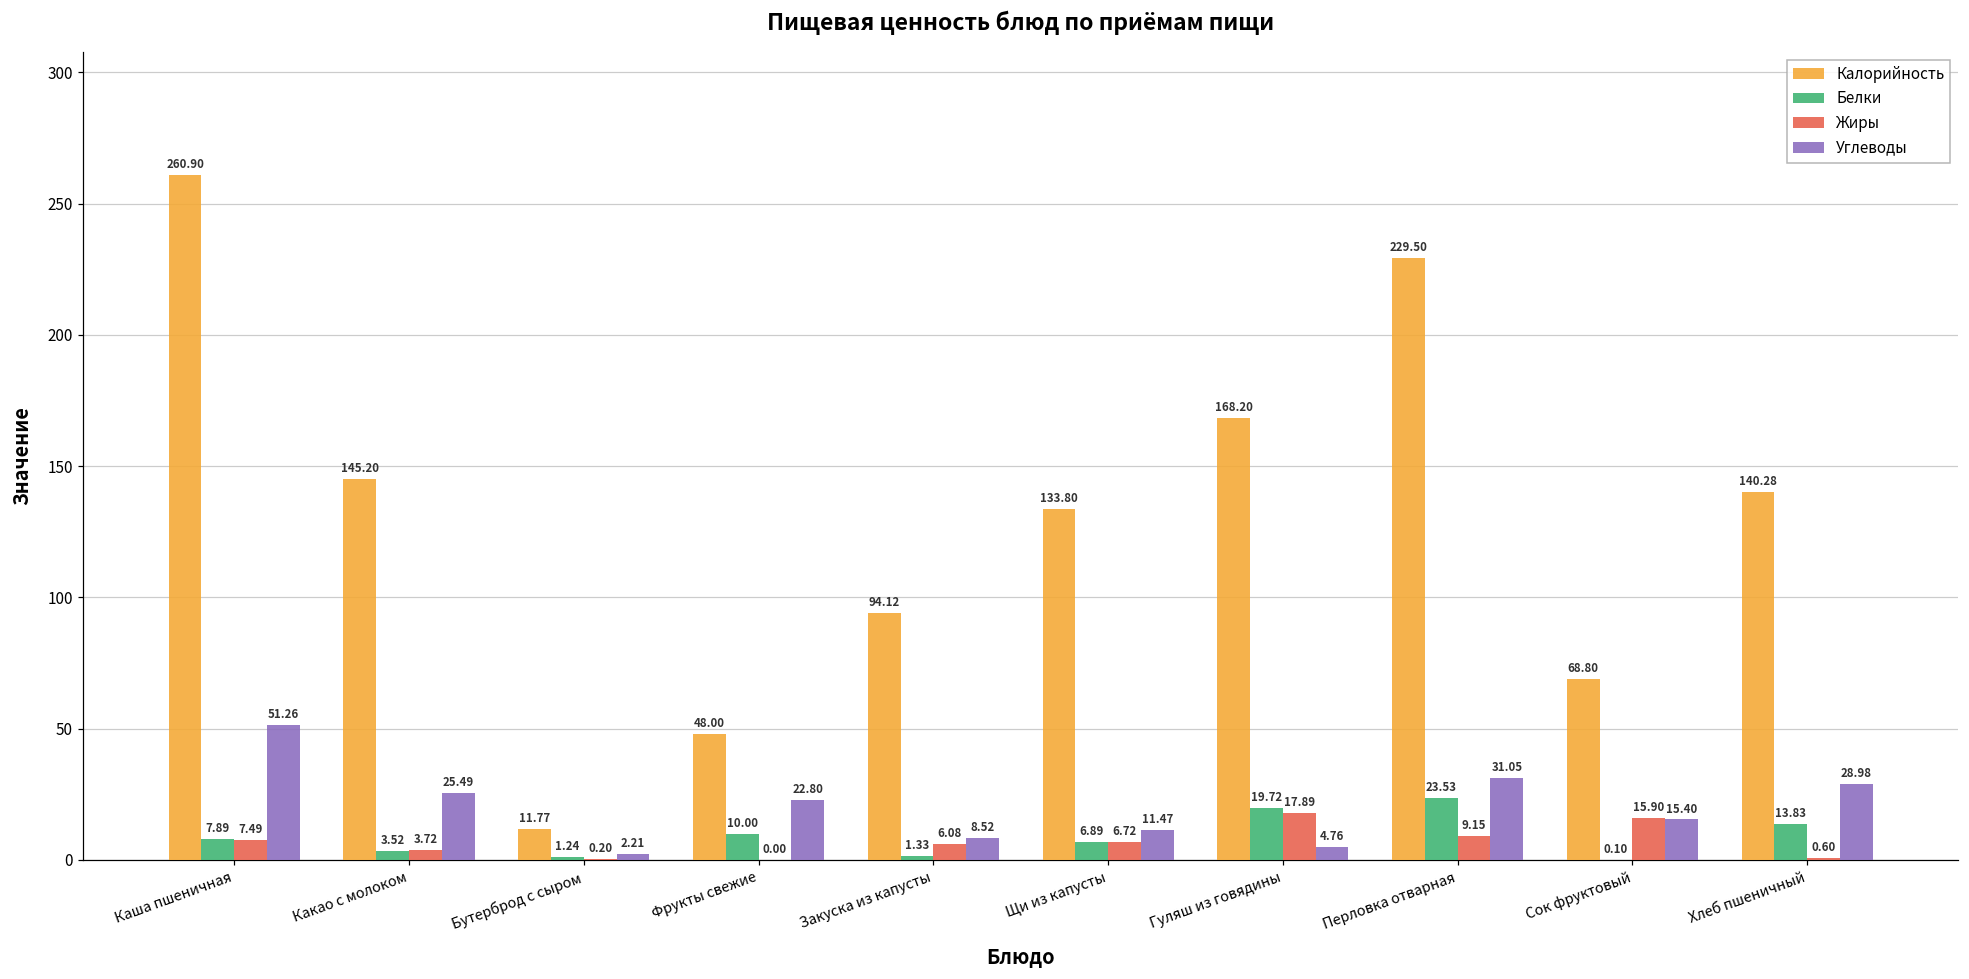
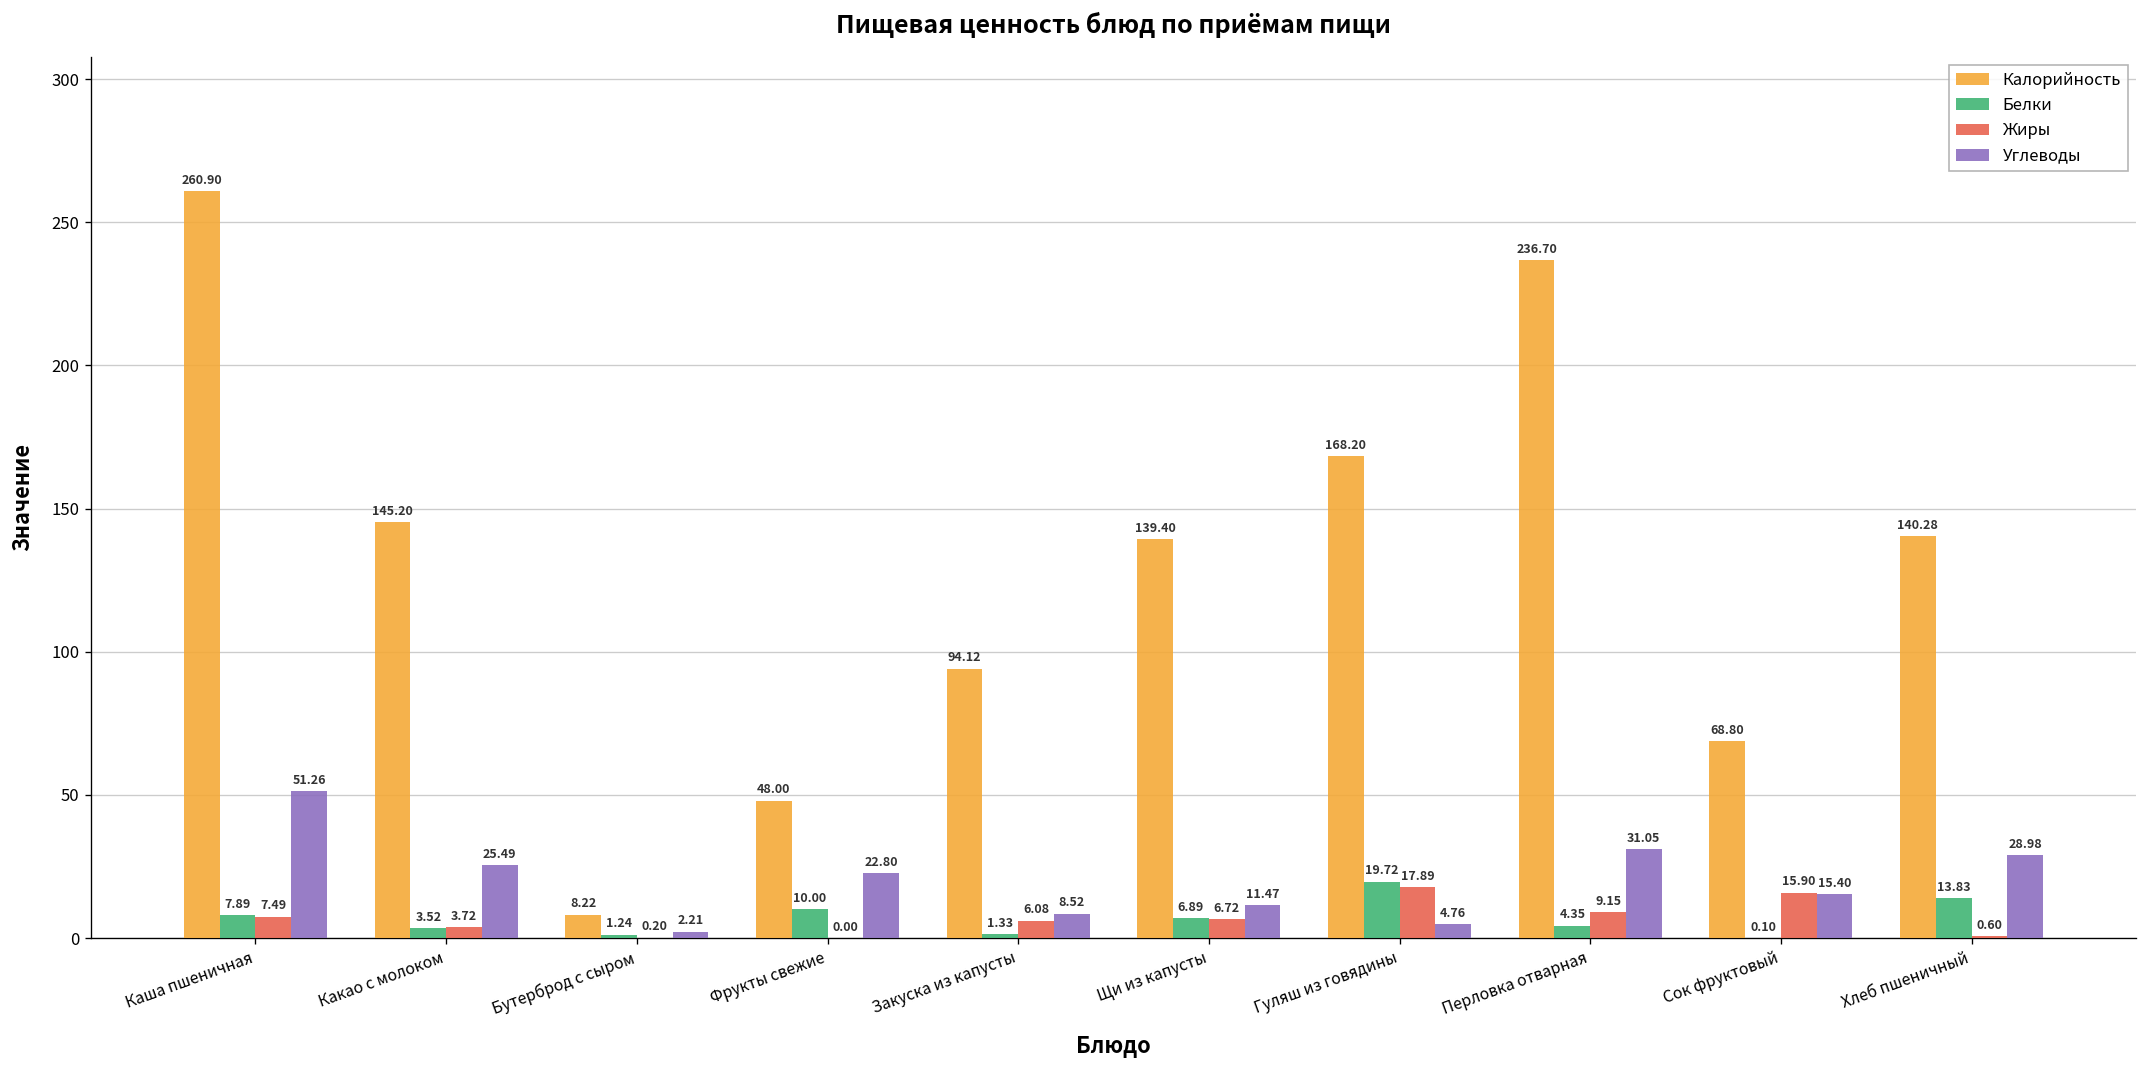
  {
    "Калорийность": {
      "Каша пшеничная": 260.90,
      "Какао с молоком": 145.20,
-     "Бутерброд с сыром": 11.77,
+     "Бутерброд с сыром": 8.22,
      "Фрукты свежие": 48.00,
      "Закуска из капусты": 94.12,
-     "Щи из капусты": 133.80,
+     "Щи из капусты": 139.40,
      "Гуляш из говядины": 168.20,
-     "Перловка отварная": 229.50,
+     "Перловка отварная": 236.70,
      "Сок фруктовый": 68.80,
      "Хлеб пшеничный": 140.28
    },
    "Белки": {
      "Каша пшеничная": 7.89,
      "Какао с молоком": 3.52,
      "Бутерброд с сыром": 1.24,
      "Фрукты свежие": 10.00,
      "Закуска из капусты": 1.33,
      "Щи из капусты": 6.89,
      "Гуляш из говядины": 19.72,
-     "Перловка отварная": 23.53,
+     "Перловка отварная": 4.35,
      "Сок фруктовый": 0.10,
      "Хлеб пшеничный": 13.83
    },
    "Жиры": {
      "Каша пшеничная": 7.49,
      "Какао с молоком": 3.72,
      "Бутерброд с сыром": 0.20,
      "Фрукты свежие": 0.00,
      "Закуска из капусты": 6.08,
      "Щи из капусты": 6.72,
      "Гуляш из говядины": 17.89,
      "Перловка отварная": 9.15,
      "Сок фруктовый": 15.90,
      "Хлеб пшеничный": 0.60
    },
    "Углеводы": {
      "Каша пшеничная": 51.26,
      "Какао с молоком": 25.49,
      "Бутерброд с сыром": 2.21,
      "Фрукты свежие": 22.80,
      "Закуска из капусты": 8.52,
      "Щи из капусты": 11.47,
      "Гуляш из говядины": 4.76,
      "Перловка отварная": 31.05,
      "Сок фруктовый": 15.40,
      "Хлеб пшеничный": 28.98
    }
  }
